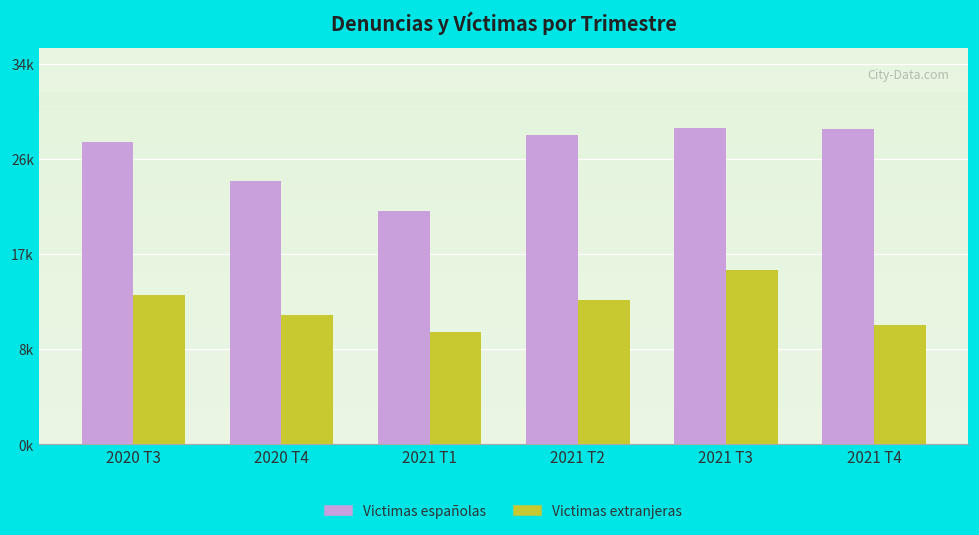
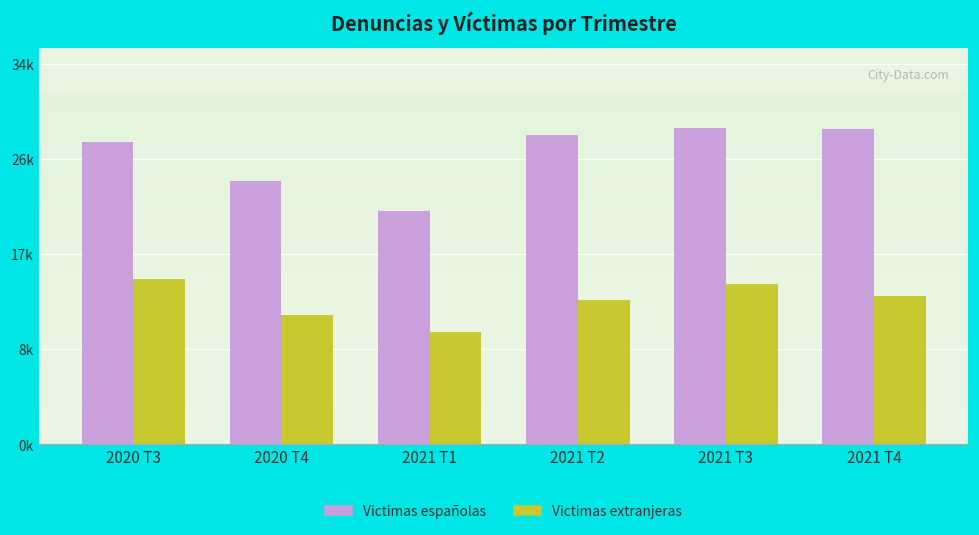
  {
    "Victimas españolas": {
      "2020 T3": 28000,
      "2020 T4": 24000,
      "2021 T1": 21000,
      "2021 T2": 28000,
      "2021 T3": 29000,
      "2021 T4": 29000
    },
    "Victimas extranjeras": {
-     "2020 T3": 14000,
+     "2020 T3": 15000,
      "2020 T4": 12000,
      "2021 T1": 10000,
      "2021 T2": 13000,
-     "2021 T3": 16000,
-     "2021 T4": 11000
+     "2021 T3": 15000,
+     "2021 T4": 14000
    }
  }
